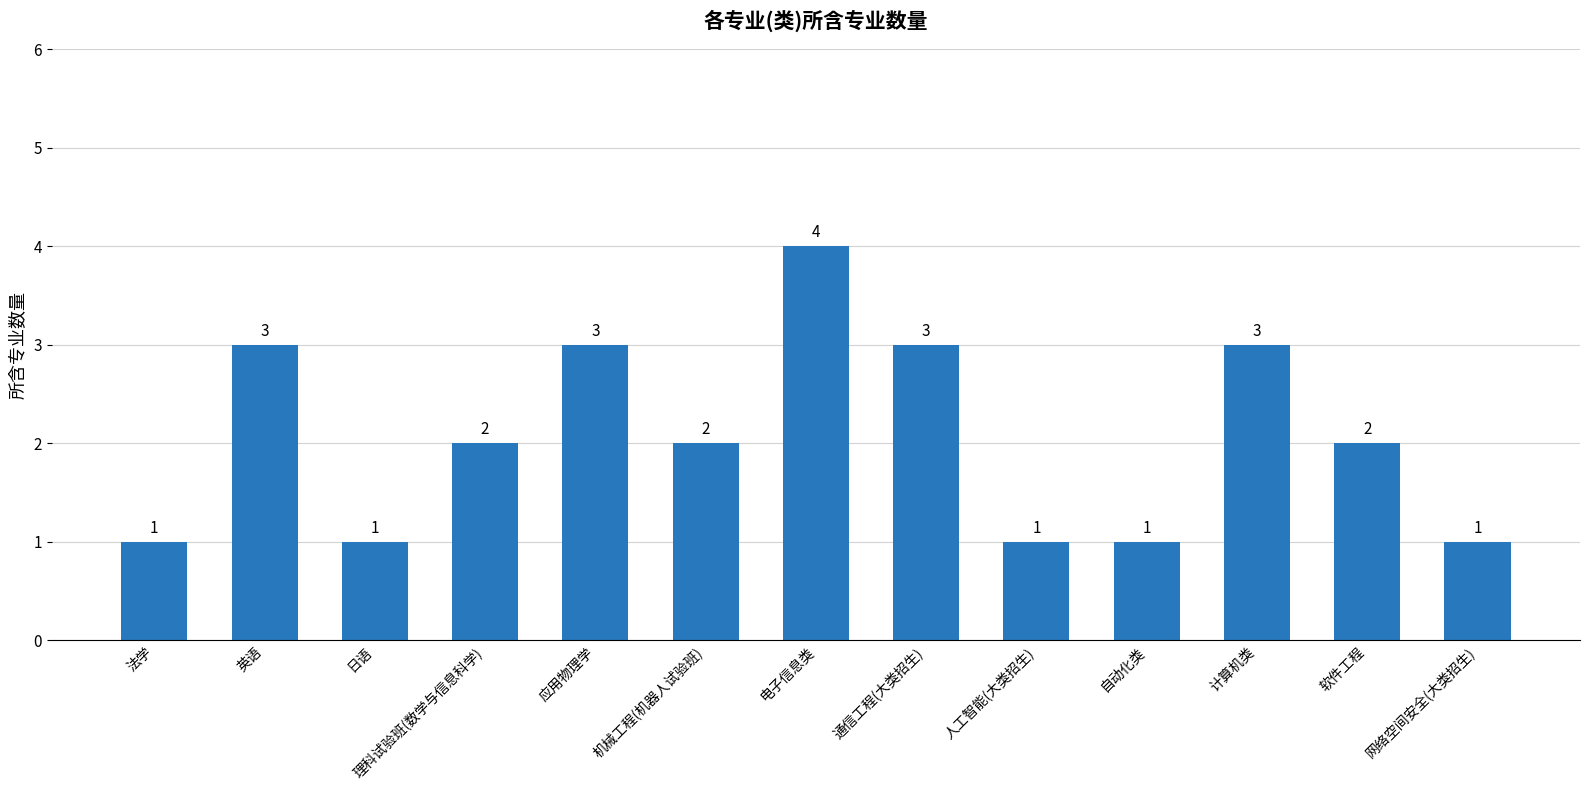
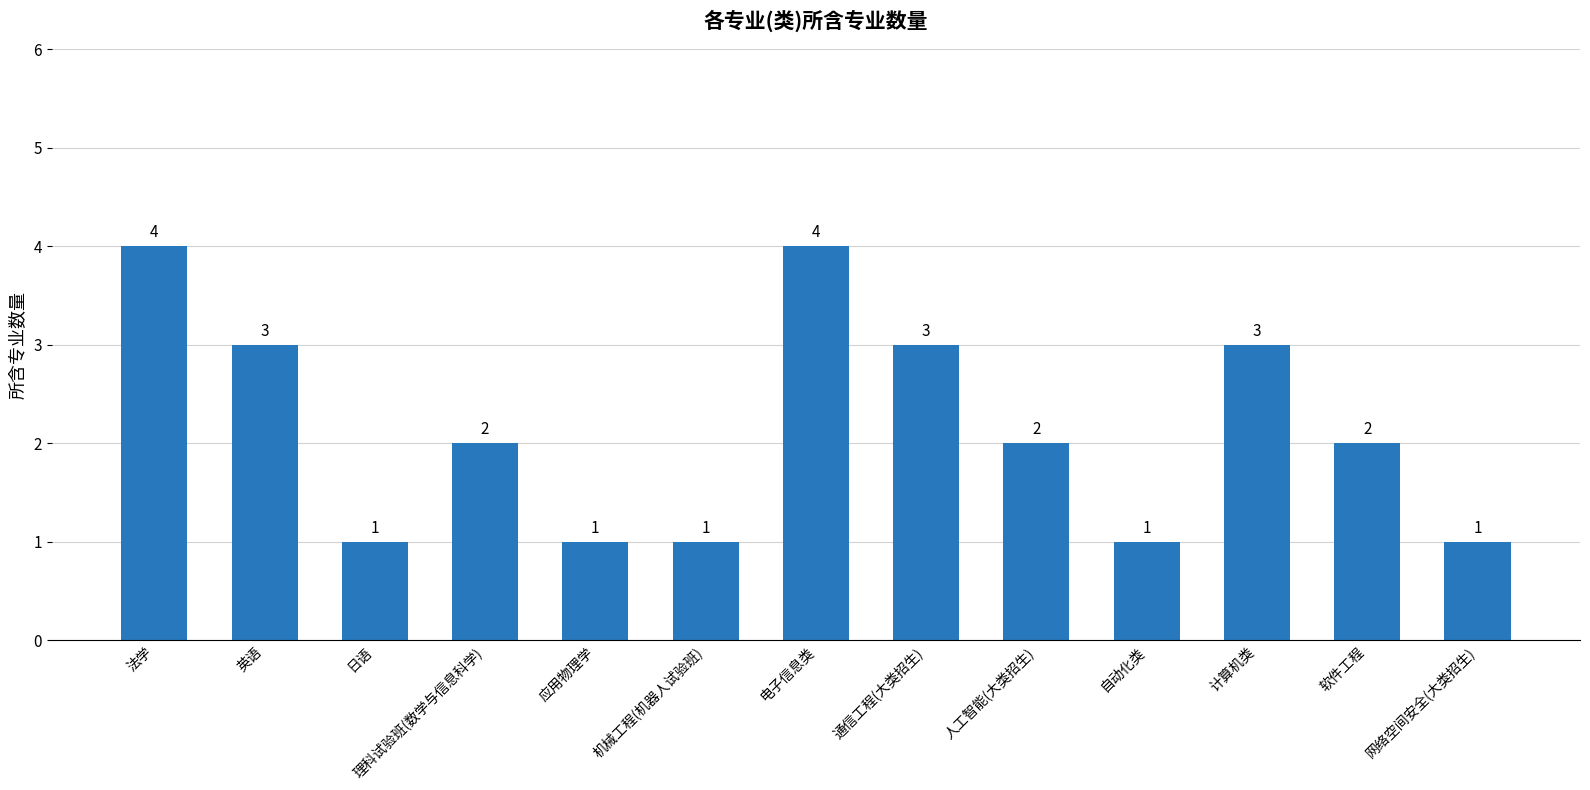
  {
-   "法学": 1,
+   "法学": 4,
    "英语": 3,
    "日语": 1,
    "理科试验班(数学与信息科学)": 2,
-   "应用物理学": 3,
-   "机械工程(机器人试验班)": 2,
+   "应用物理学": 1,
+   "机械工程(机器人试验班)": 1,
    "电子信息类": 4,
    "通信工程(大类招生)": 3,
-   "人工智能(大类招生)": 1,
+   "人工智能(大类招生)": 2,
    "自动化类": 1,
    "计算机类": 3,
    "软件工程": 2,
    "网络空间安全(大类招生)": 1
  }
